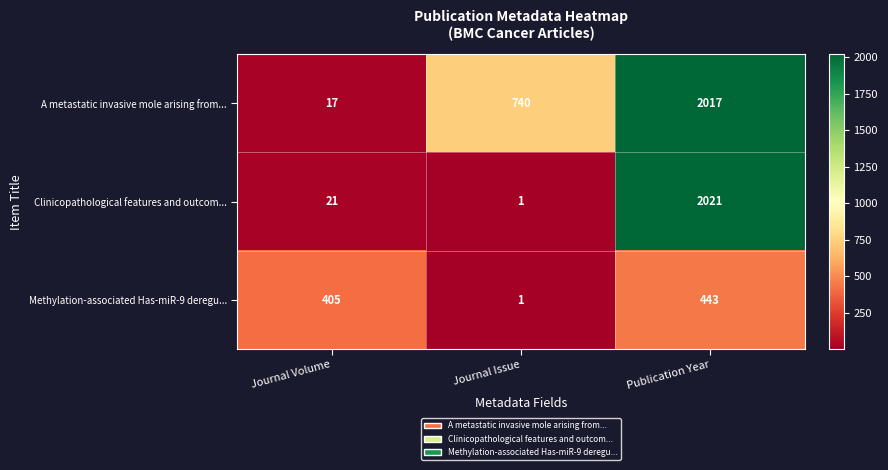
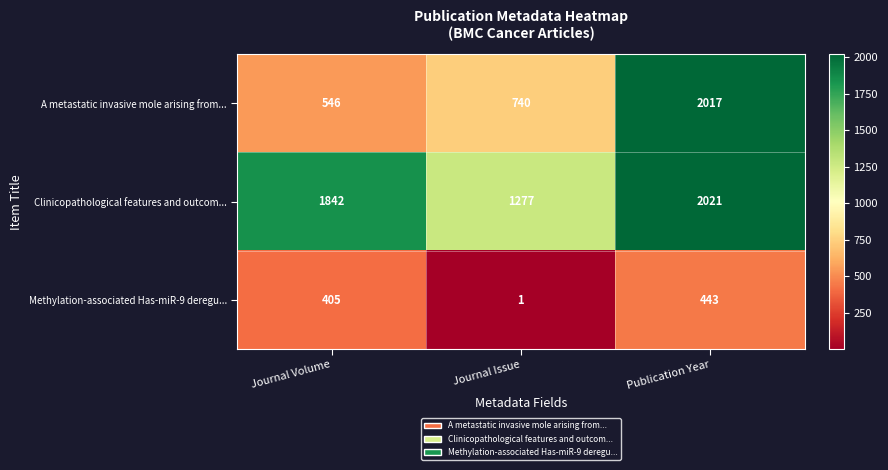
  {
    "A metastatic invasive mole arising from...": {
-     "Journal Volume": 17,
+     "Journal Volume": 546,
      "Journal Issue": 740,
      "Publication Year": 2017
    },
    "Clinicopathological features and outcom...": {
-     "Journal Volume": 21,
-     "Journal Issue": 1,
+     "Journal Volume": 1842,
+     "Journal Issue": 1277,
      "Publication Year": 2021
    },
    "Methylation-associated Has-miR-9 deregu...": {
      "Journal Volume": 405,
      "Journal Issue": 1,
      "Publication Year": 443
    }
  }
